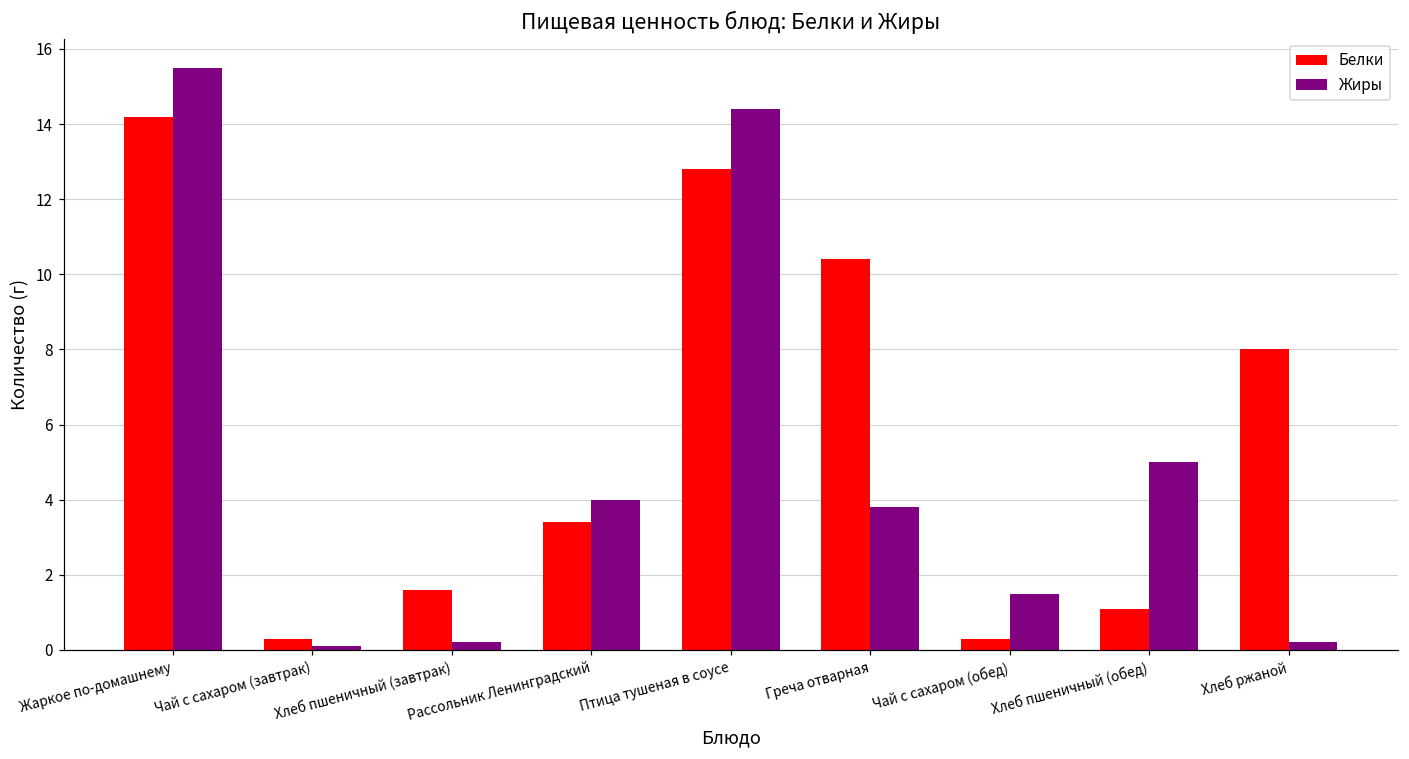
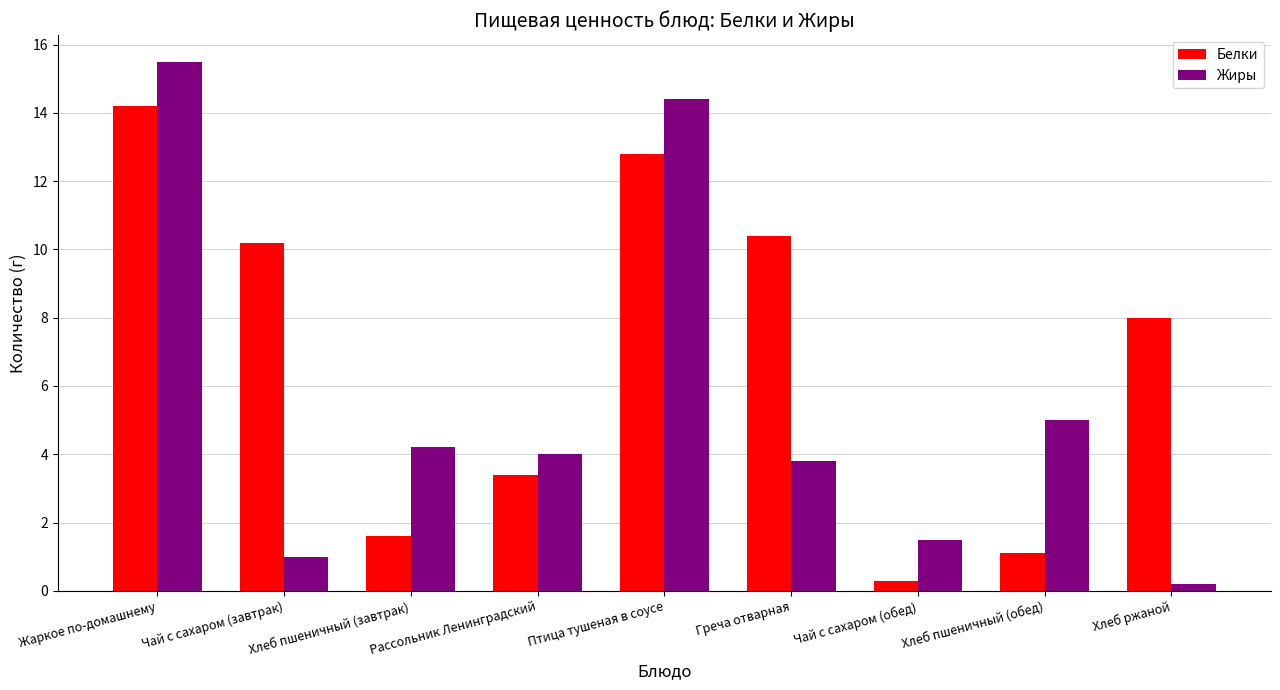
  {
    "Белки": {
      "Жаркое по-домашнему": 14.2,
-     "Чай с сахаром (завтрак)": 0.3,
+     "Чай с сахаром (завтрак)": 10.2,
      "Хлеб пшеничный (завтрак)": 1.6,
      "Рассольник Ленинградский": 3.4,
      "Птица тушеная в соусе": 12.8,
      "Греча отварная": 10.4,
      "Чай с сахаром (обед)": 0.3,
      "Хлеб пшеничный (обед)": 1.1,
      "Хлеб ржаной": 8.0
    },
    "Жиры": {
      "Жаркое по-домашнему": 15.5,
-     "Чай с сахаром (завтрак)": 0.1,
-     "Хлеб пшеничный (завтрак)": 0.2,
+     "Чай с сахаром (завтрак)": 1.0,
+     "Хлеб пшеничный (завтрак)": 4.2,
      "Рассольник Ленинградский": 4.0,
      "Птица тушеная в соусе": 14.4,
      "Греча отварная": 3.8,
      "Чай с сахаром (обед)": 1.5,
      "Хлеб пшеничный (обед)": 5.0,
      "Хлеб ржаной": 0.2
    }
  }
